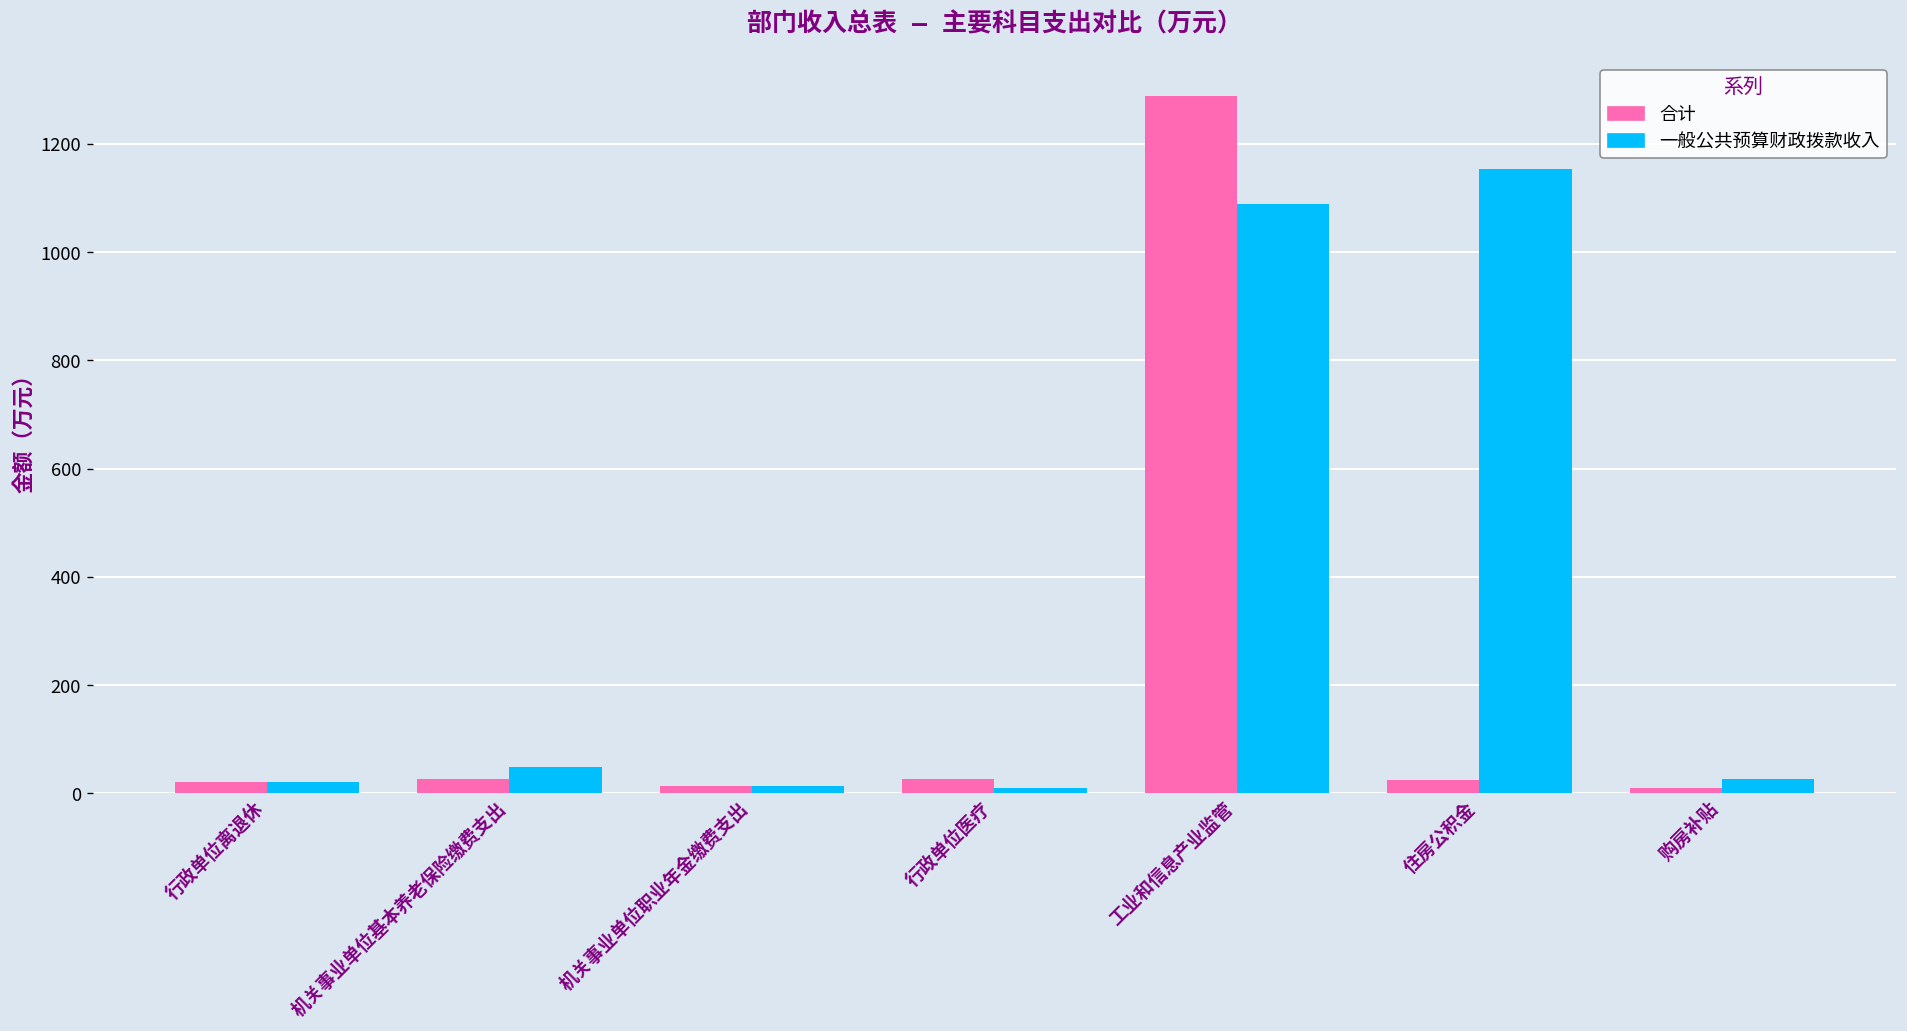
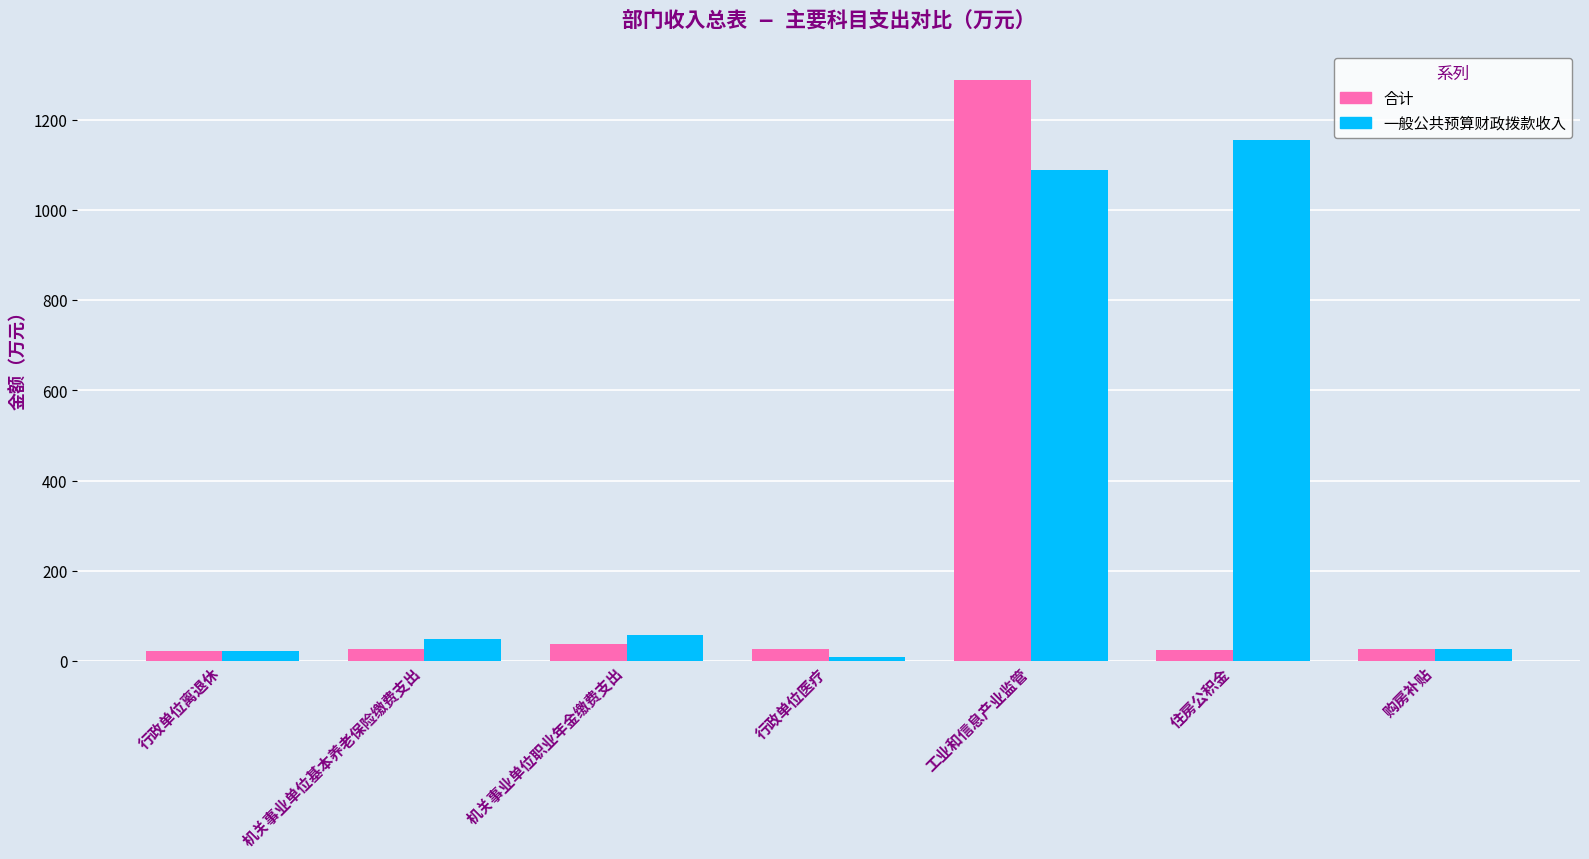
  {
    "合计": {
      "行政单位离退休": 20,
      "机关事业单位基本养老保险缴费支出": 30,
-     "机关事业单位职业年金缴费支出": 10,
+     "机关事业单位职业年金缴费支出": 40,
      "行政单位医疗": 30,
      "工业和信息产业监管": 1290,
      "住房公积金": 20,
-     "购房补贴": 10
+     "购房补贴": 30
    },
    "一般公共预算财政拨款收入": {
      "行政单位离退休": 20,
      "机关事业单位基本养老保险缴费支出": 50,
-     "机关事业单位职业年金缴费支出": 10,
+     "机关事业单位职业年金缴费支出": 60,
      "行政单位医疗": 10,
      "工业和信息产业监管": 1090,
      "住房公积金": 1150,
      "购房补贴": 30
    }
  }
